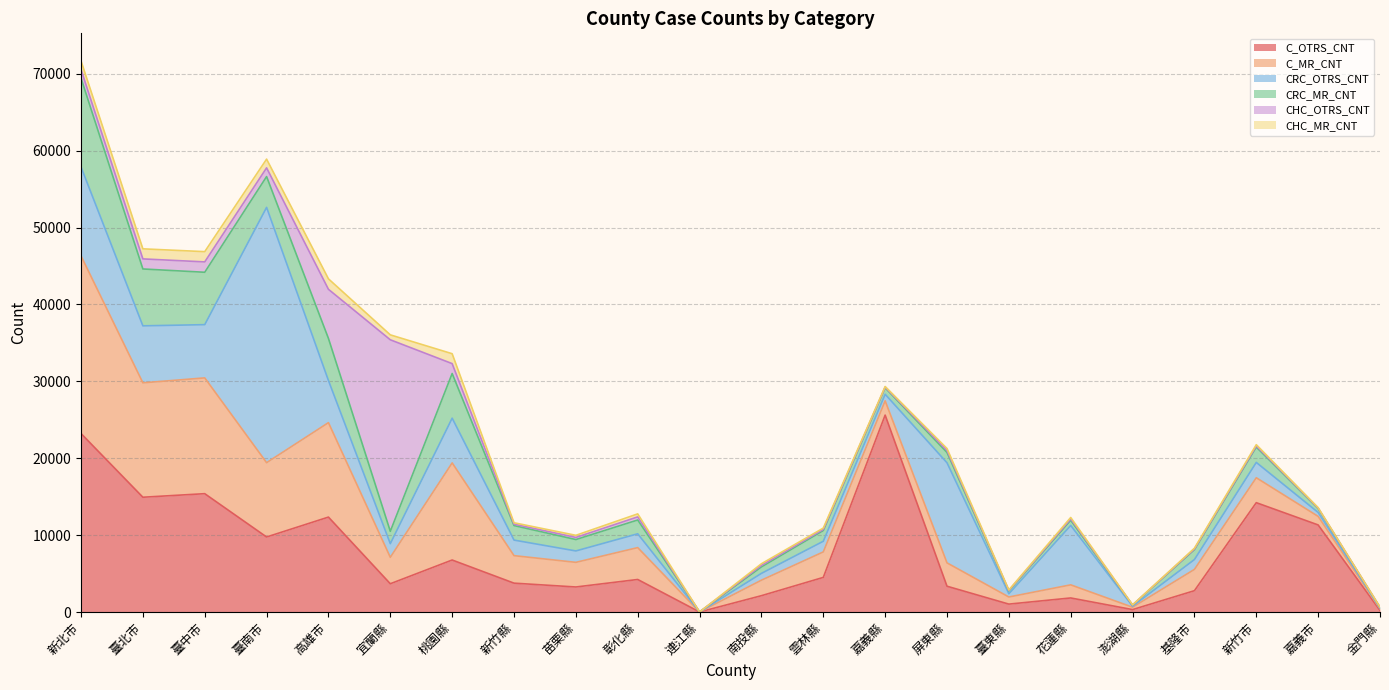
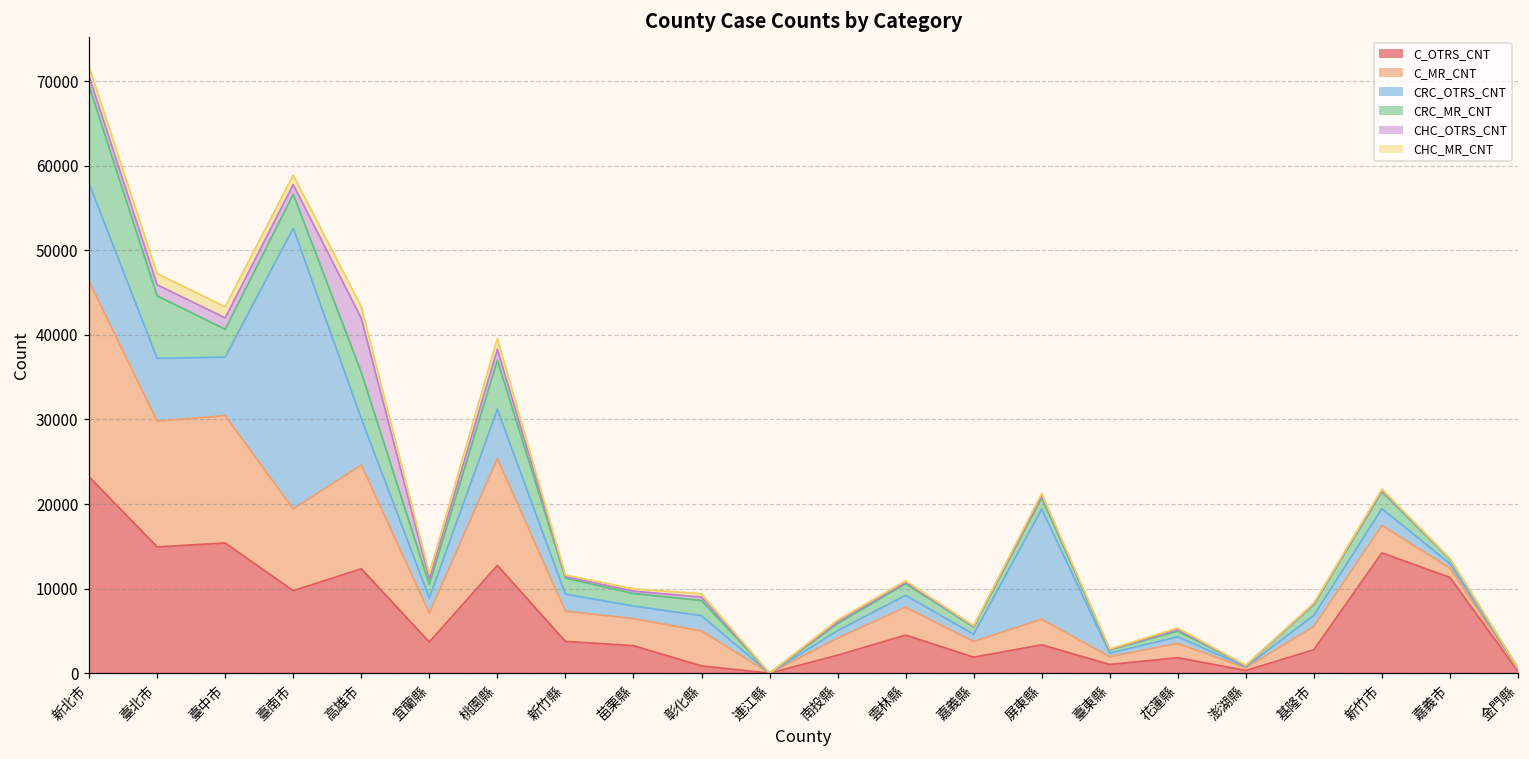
  {
    "C_OTRS_CNT": {
      "新北市": 23000,
      "臺北市": 15000,
      "臺中市": 15000,
      "臺南市": 10000,
      "高雄市": 12000,
      "宜蘭縣": 4000,
-     "桃園縣": 7000,
+     "桃園縣": 13000,
      "新竹縣": 4000,
      "苗栗縣": 3000,
-     "彰化縣": 4000,
+     "彰化縣": 1000,
      "南投縣": 2000,
      "雲林縣": 5000,
-     "嘉義縣": 26000,
+     "嘉義縣": 2000,
      "屏東縣": 3000,
      "臺東縣": 1000,
      "花蓮縣": 2000,
      "基隆市": 3000,
      "新竹市": 14000,
      "嘉義市": 11000
    },
    "CRC_OTRS_CNT": {
      "新北市": 12000,
      "臺北市": 7000,
      "臺中市": 7000,
      "臺南市": 33000,
      "高雄市": 5000,
      "宜蘭縣": 2000,
      "桃園縣": 6000,
      "新竹縣": 2000,
      "苗栗縣": 1000,
      "彰化縣": 2000,
      "南投縣": 1000,
      "雲林縣": 1000,
      "嘉義縣": 1000,
      "屏東縣": 13000,
      "臺東縣": 0,
-     "花蓮縣": 8000,
+     "花蓮縣": 1000,
      "基隆市": 1000,
      "新竹市": 2000,
      "嘉義市": 1000
    },
    "CRC_MR_CNT": {
      "新北市": 12000,
      "臺北市": 7000,
-     "臺中市": 7000,
+     "臺中市": 3000,
      "臺南市": 4000,
      "高雄市": 5000,
      "宜蘭縣": 2000,
      "桃園縣": 6000,
      "彰化縣": 2000
    },
    "CHC_OTRS_CNT": {
      "新北市": 1000,
      "臺北市": 1000,
      "臺中市": 1000,
      "臺南市": 1000,
      "高雄市": 6000,
-     "宜蘭縣": 25000,
+     "宜蘭縣": 1000,
      "桃園縣": 1000,
      "彰化縣": 0
    }
  }
